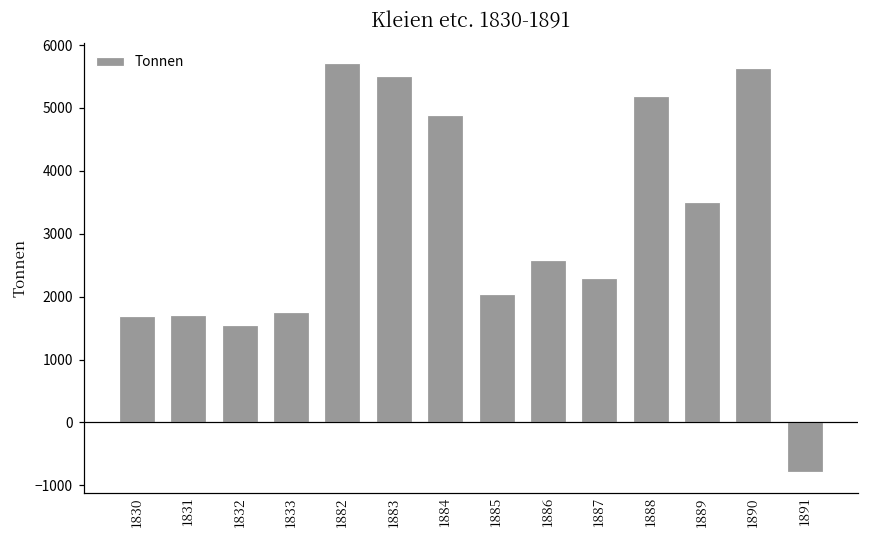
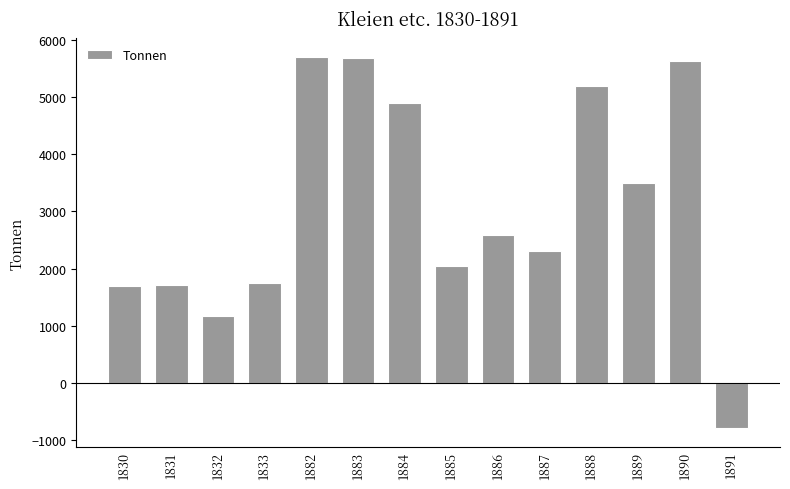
  {
    "1830": 1700,
    "1831": 1700,
-   "1832": 1500,
+   "1832": 1200,
    "1833": 1800,
    "1882": 5700,
-   "1883": 5500,
+   "1883": 5700,
    "1884": 4900,
    "1885": 2000,
    "1886": 2600,
    "1887": 2300,
    "1888": 5200,
    "1889": 3500,
    "1890": 5600,
    "1891": -800
  }
